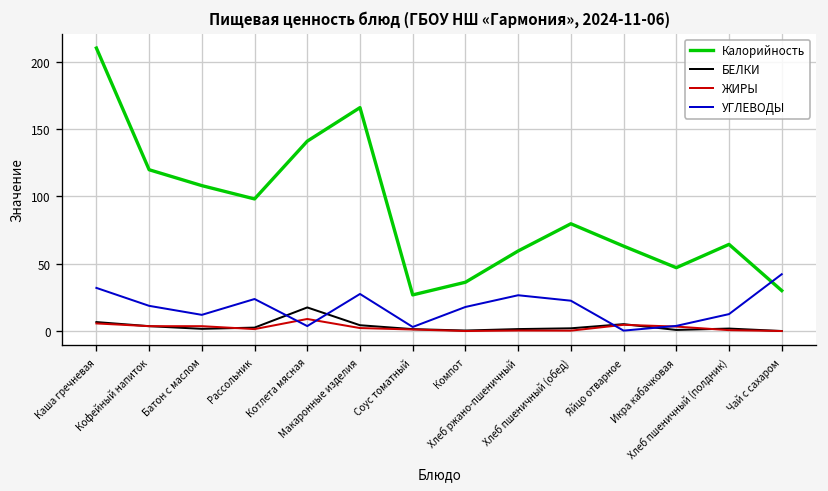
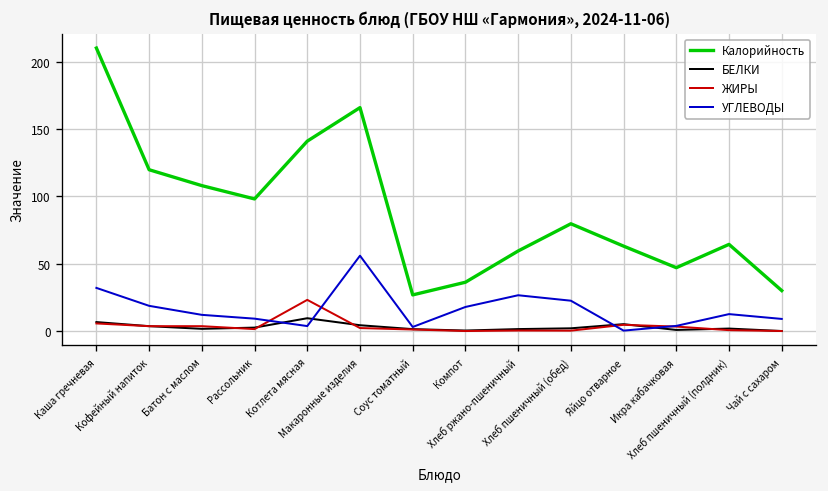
  {
    "Калорийность": {
      "Каша гречневая": 210,
      "Кофейный напиток": 120,
      "Батон с маслом": 108,
      "Рассольник": 98,
      "Котлета мясная": 141,
      "Макаронные изделия": 166,
      "Соус томатный": 27,
      "Компот": 36,
      "Хлеб ржано-пшеничный": 59,
      "Хлеб пшеничный (обед)": 80,
      "Яйцо отварное": 63,
      "Икра кабачковая": 47,
      "Хлеб пшеничный (полдник)": 64,
      "Чай с сахаром": 30
    },
    "БЕЛКИ": {
-     "Котлета мясная": 18,
+     "Котлета мясная": 10,
      "Икра кабачковая": 1
    },
    "ЖИРЫ": {
-     "Котлета мясная": 9
+     "Котлета мясная": 23
    },
    "УГЛЕВОДЫ": {
      "Каша гречневая": 32,
      "Кофейный напиток": 19,
      "Батон с маслом": 12,
-     "Рассольник": 24,
+     "Рассольник": 9,
      "Котлета мясная": 4,
-     "Макаронные изделия": 28,
+     "Макаронные изделия": 56,
      "Компот": 18,
      "Хлеб ржано-пшеничный": 27,
      "Хлеб пшеничный (обед)": 23,
      "Яйцо отварное": 0,
      "Хлеб пшеничный (полдник)": 13,
-     "Чай с сахаром": 42
+     "Чай с сахаром": 9
    }
  }
